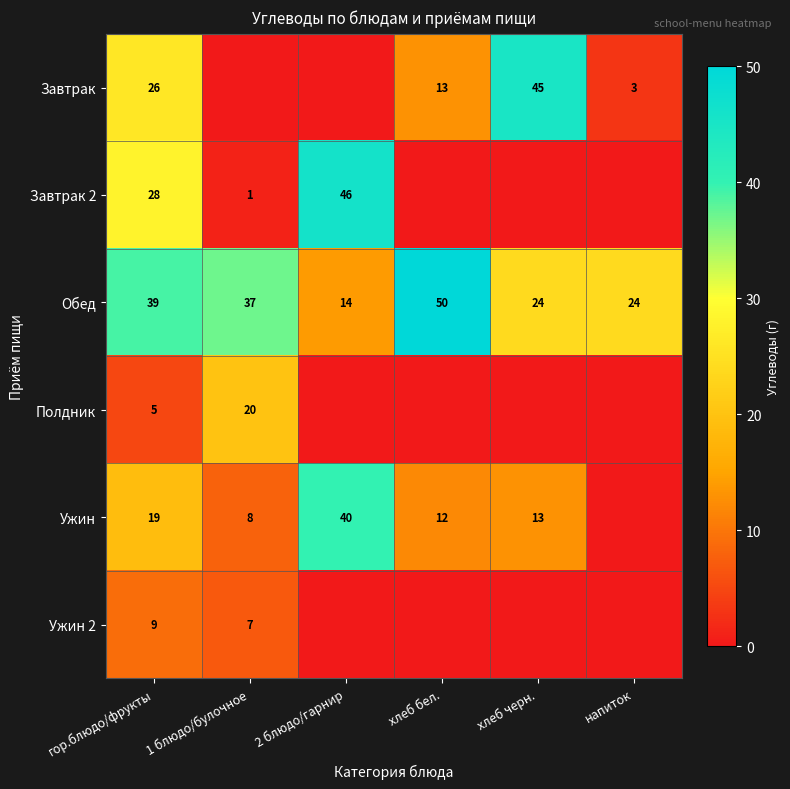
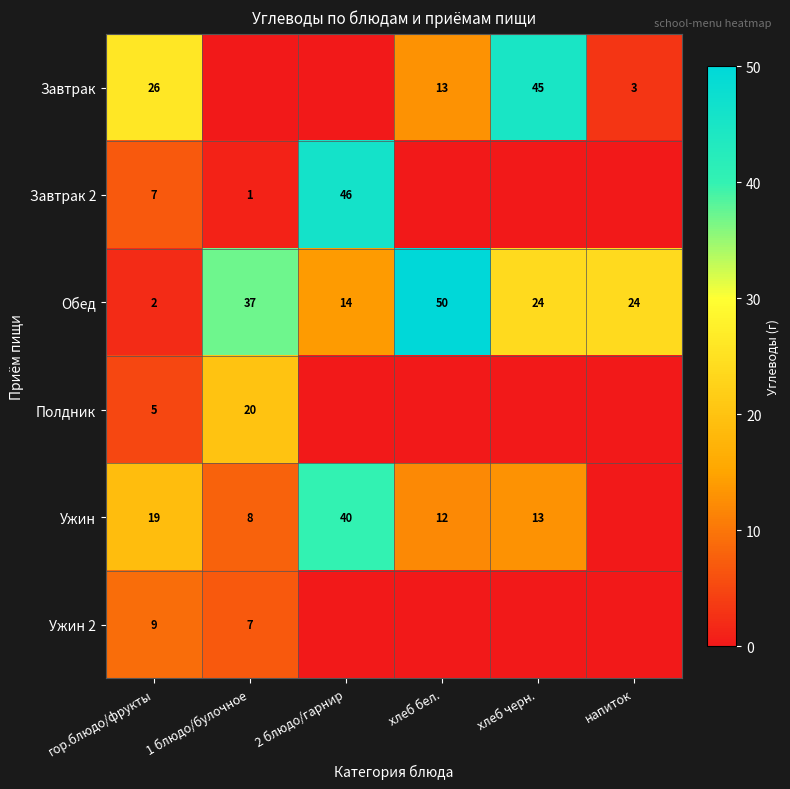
  {
    "Завтрак": {
      "гор.блюдо/фрукты": 26,
      "хлеб бел.": 13,
      "хлеб черн.": 45,
      "напиток": 3
    },
    "Завтрак 2": {
-     "гор.блюдо/фрукты": 28,
+     "гор.блюдо/фрукты": 7,
      "1 блюдо/булочное": 1,
      "2 блюдо/гарнир": 46
    },
    "Обед": {
-     "гор.блюдо/фрукты": 39,
+     "гор.блюдо/фрукты": 2,
      "1 блюдо/булочное": 37,
      "2 блюдо/гарнир": 14,
      "хлеб бел.": 50,
      "хлеб черн.": 24,
      "напиток": 24
    },
    "Полдник": {
      "гор.блюдо/фрукты": 5,
      "1 блюдо/булочное": 20
    },
    "Ужин": {
      "гор.блюдо/фрукты": 19,
      "1 блюдо/булочное": 8,
      "2 блюдо/гарнир": 40,
      "хлеб бел.": 12,
      "хлеб черн.": 13
    },
    "Ужин 2": {
      "гор.блюдо/фрукты": 9,
      "1 блюдо/булочное": 7
    }
  }
